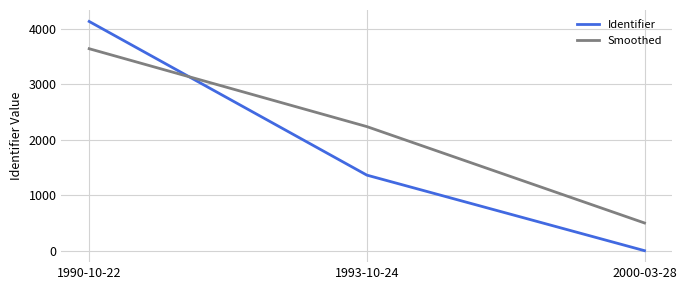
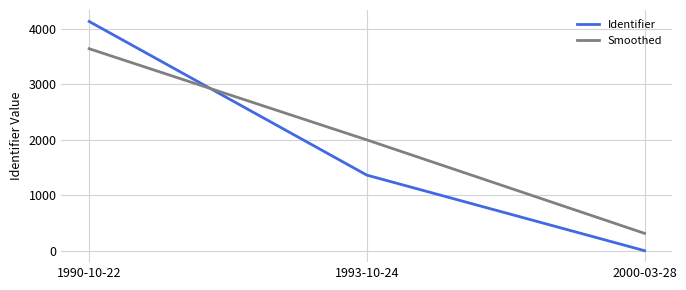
  {
    "Identifier": {
      "1990-10-22": 4100,
      "1993-10-24": 1400,
      "2000-03-28": 0
    },
    "Smoothed": {
      "1990-10-22": 3600,
-     "1993-10-24": 2200,
-     "2000-03-28": 500
+     "1993-10-24": 2000,
+     "2000-03-28": 300
    }
  }
